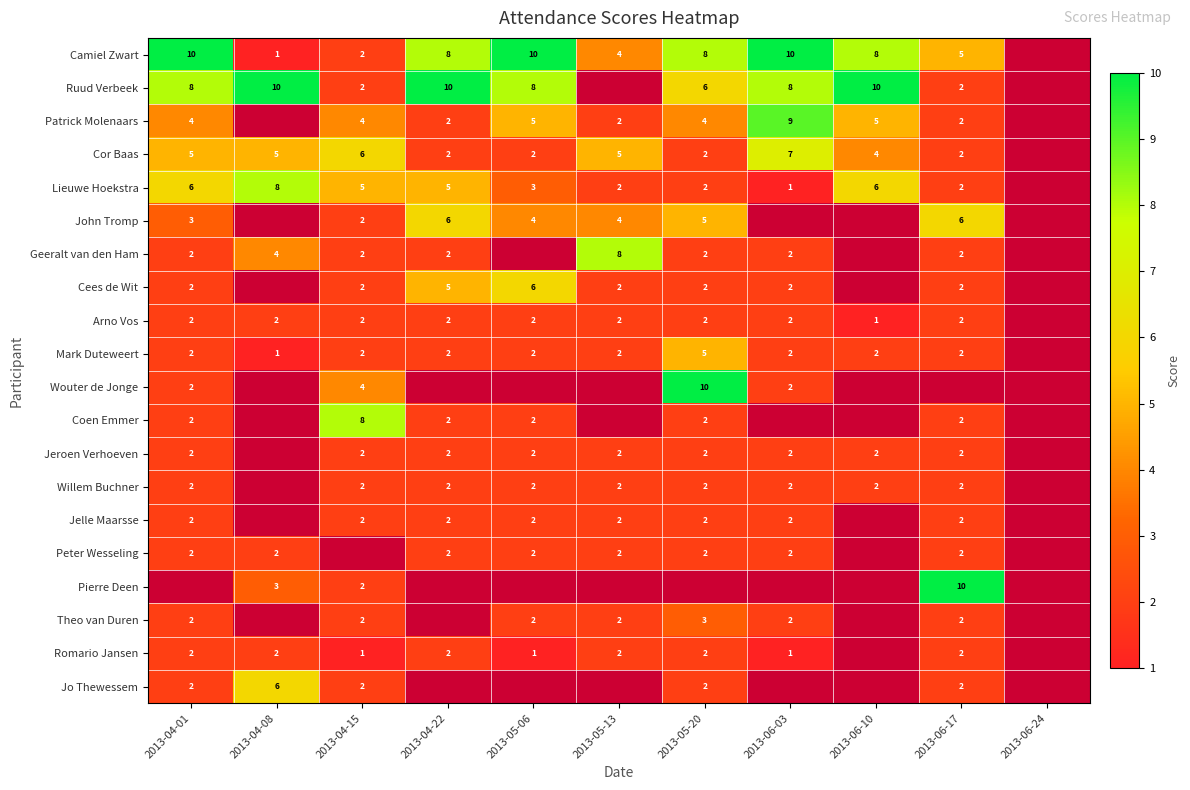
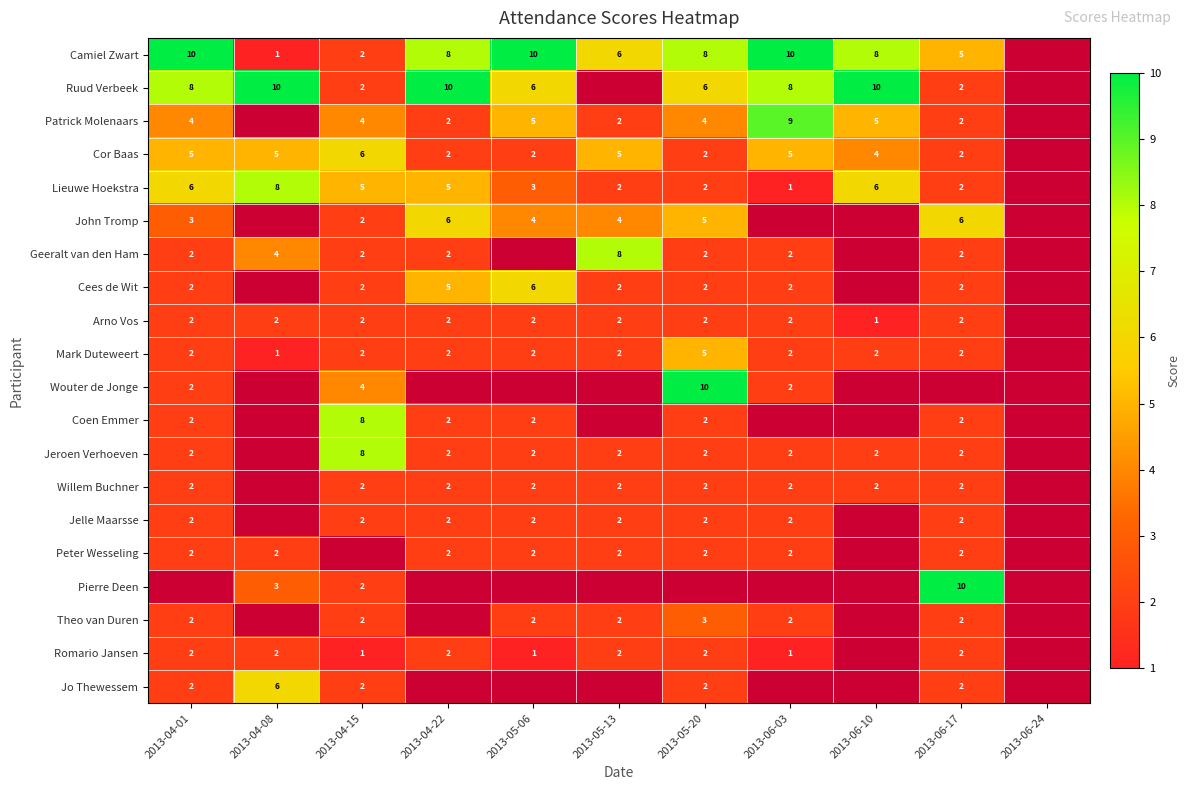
  {
    "Camiel Zwart": {
      "2013-04-01": 10,
      "2013-04-08": 1,
      "2013-04-15": 2,
      "2013-04-22": 8,
      "2013-05-06": 10,
-     "2013-05-13": 4,
+     "2013-05-13": 6,
      "2013-05-20": 8,
      "2013-06-03": 10,
      "2013-06-10": 8,
      "2013-06-17": 5
    },
    "Ruud Verbeek": {
      "2013-04-01": 8,
      "2013-04-08": 10,
      "2013-04-15": 2,
      "2013-04-22": 10,
-     "2013-05-06": 8,
+     "2013-05-06": 6,
      "2013-05-20": 6,
      "2013-06-03": 8,
      "2013-06-10": 10,
      "2013-06-17": 2
    },
    "Patrick Molenaars": {
      "2013-04-01": 4,
      "2013-04-15": 4,
      "2013-04-22": 2,
      "2013-05-06": 5,
      "2013-05-13": 2,
      "2013-05-20": 4,
      "2013-06-03": 9,
      "2013-06-10": 5,
      "2013-06-17": 2
    },
    "Cor Baas": {
      "2013-04-01": 5,
      "2013-04-08": 5,
      "2013-04-15": 6,
      "2013-04-22": 2,
      "2013-05-06": 2,
      "2013-05-13": 5,
      "2013-05-20": 2,
-     "2013-06-03": 7,
+     "2013-06-03": 5,
      "2013-06-10": 4,
      "2013-06-17": 2
    },
    "Lieuwe Hoekstra": {
      "2013-04-01": 6,
      "2013-04-08": 8,
      "2013-04-15": 5,
      "2013-04-22": 5,
      "2013-05-06": 3,
      "2013-05-13": 2,
      "2013-05-20": 2,
      "2013-06-03": 1,
      "2013-06-10": 6,
      "2013-06-17": 2
    },
    "John Tromp": {
      "2013-04-01": 3,
      "2013-04-15": 2,
      "2013-04-22": 6,
      "2013-05-06": 4,
      "2013-05-13": 4,
      "2013-05-20": 5,
      "2013-06-17": 6
    },
    "Geeralt van den Ham": {
      "2013-04-01": 2,
      "2013-04-08": 4,
      "2013-04-15": 2,
      "2013-04-22": 2,
      "2013-05-13": 8,
      "2013-05-20": 2,
      "2013-06-03": 2,
      "2013-06-17": 2
    },
    "Cees de Wit": {
      "2013-04-01": 2,
      "2013-04-15": 2,
      "2013-04-22": 5,
      "2013-05-06": 6,
      "2013-05-13": 2,
      "2013-05-20": 2,
      "2013-06-03": 2,
      "2013-06-17": 2
    },
    "Arno Vos": {
      "2013-04-01": 2,
      "2013-04-08": 2,
      "2013-04-15": 2,
      "2013-04-22": 2,
      "2013-05-06": 2,
      "2013-05-13": 2,
      "2013-05-20": 2,
      "2013-06-03": 2,
      "2013-06-10": 1,
      "2013-06-17": 2
    },
    "Mark Duteweert": {
      "2013-04-01": 2,
      "2013-04-08": 1,
      "2013-04-15": 2,
      "2013-04-22": 2,
      "2013-05-06": 2,
      "2013-05-13": 2,
      "2013-05-20": 5,
      "2013-06-03": 2,
      "2013-06-10": 2,
      "2013-06-17": 2
    },
    "Wouter de Jonge": {
      "2013-04-01": 2,
      "2013-04-15": 4,
      "2013-05-20": 10,
      "2013-06-03": 2
    },
    "Coen Emmer": {
      "2013-04-01": 2,
      "2013-04-15": 8,
      "2013-04-22": 2,
      "2013-05-06": 2,
      "2013-05-20": 2,
      "2013-06-17": 2
    },
    "Jeroen Verhoeven": {
      "2013-04-01": 2,
-     "2013-04-15": 2,
+     "2013-04-15": 8,
      "2013-04-22": 2,
      "2013-05-06": 2,
      "2013-05-13": 2,
      "2013-05-20": 2,
      "2013-06-03": 2,
      "2013-06-10": 2,
      "2013-06-17": 2
    },
    "Willem Buchner": {
      "2013-04-01": 2,
      "2013-04-15": 2,
      "2013-04-22": 2,
      "2013-05-06": 2,
      "2013-05-13": 2,
      "2013-05-20": 2,
      "2013-06-03": 2,
      "2013-06-10": 2,
      "2013-06-17": 2
    },
    "Jelle Maarsse": {
      "2013-04-01": 2,
      "2013-04-15": 2,
      "2013-04-22": 2,
      "2013-05-06": 2,
      "2013-05-13": 2,
      "2013-05-20": 2,
      "2013-06-03": 2,
      "2013-06-17": 2
    },
    "Peter Wesseling": {
      "2013-04-01": 2,
      "2013-04-08": 2,
      "2013-04-22": 2,
      "2013-05-06": 2,
      "2013-05-13": 2,
      "2013-05-20": 2,
      "2013-06-03": 2,
      "2013-06-17": 2
    },
    "Pierre Deen": {
      "2013-04-08": 3,
      "2013-04-15": 2,
      "2013-06-17": 10
    },
    "Theo van Duren": {
      "2013-04-01": 2,
      "2013-04-15": 2,
      "2013-05-06": 2,
      "2013-05-13": 2,
      "2013-05-20": 3,
      "2013-06-03": 2,
      "2013-06-17": 2
    },
    "Romario Jansen": {
      "2013-04-01": 2,
      "2013-04-08": 2,
      "2013-04-15": 1,
      "2013-04-22": 2,
      "2013-05-06": 1,
      "2013-05-13": 2,
      "2013-05-20": 2,
      "2013-06-03": 1,
      "2013-06-17": 2
    },
    "Jo Thewessem": {
      "2013-04-01": 2,
      "2013-04-08": 6,
      "2013-04-15": 2,
      "2013-05-20": 2,
      "2013-06-17": 2
    }
  }
